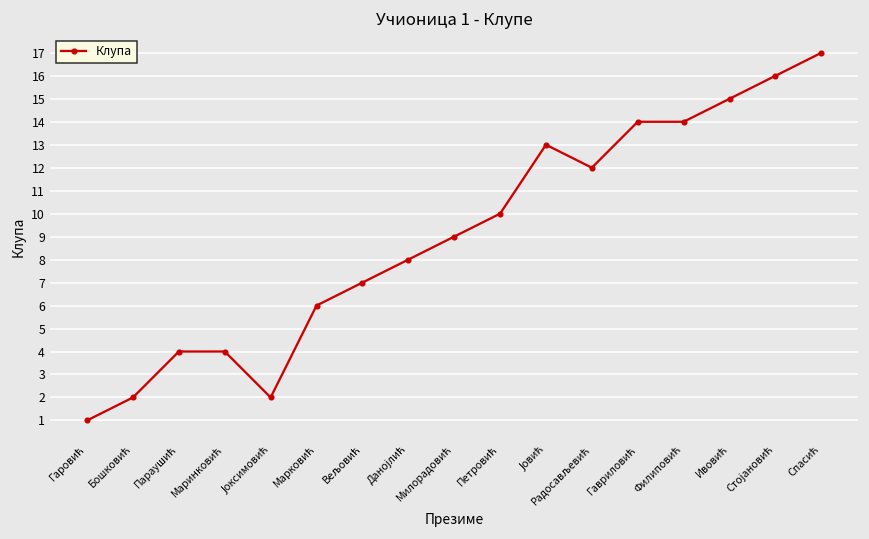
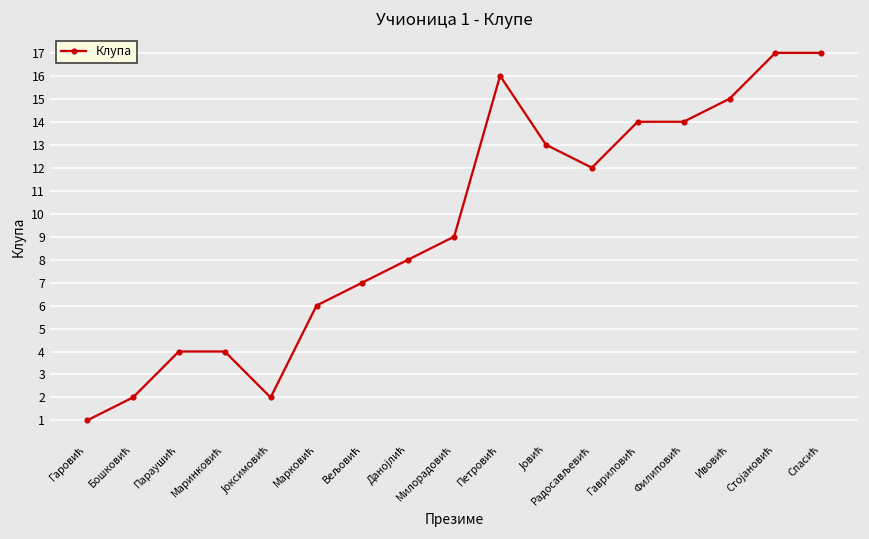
  {
    "Гаровић": 1,
    "Бошковић": 2,
    "Параушић": 4,
    "Маринковић": 4,
    "Јоксимовић": 2,
    "Марковић": 6,
    "Вељовић": 7,
    "Данојлић": 8,
    "Милорадовић": 9,
-   "Петровић": 10,
+   "Петровић": 16,
    "Јовић": 13,
    "Радосављевић": 12,
    "Гавриловић": 14,
    "Филиповић": 14,
    "Ивовић": 15,
-   "Стојановић": 16,
+   "Стојановић": 17,
    "Спасић": 17
  }
